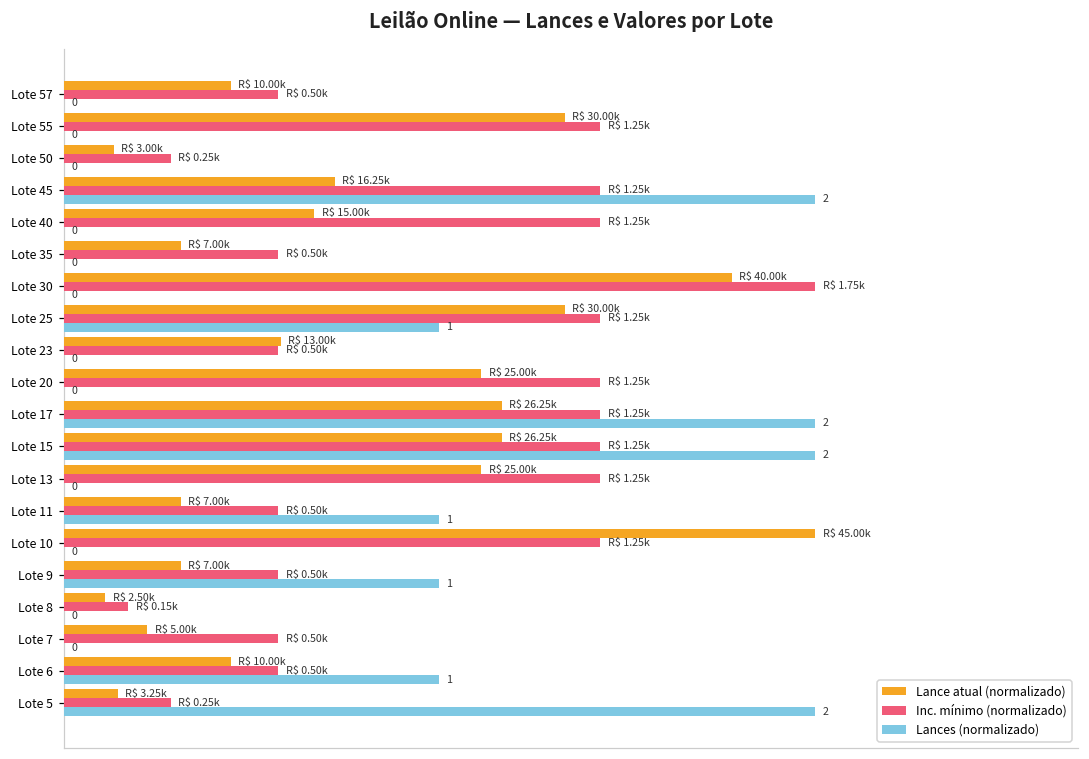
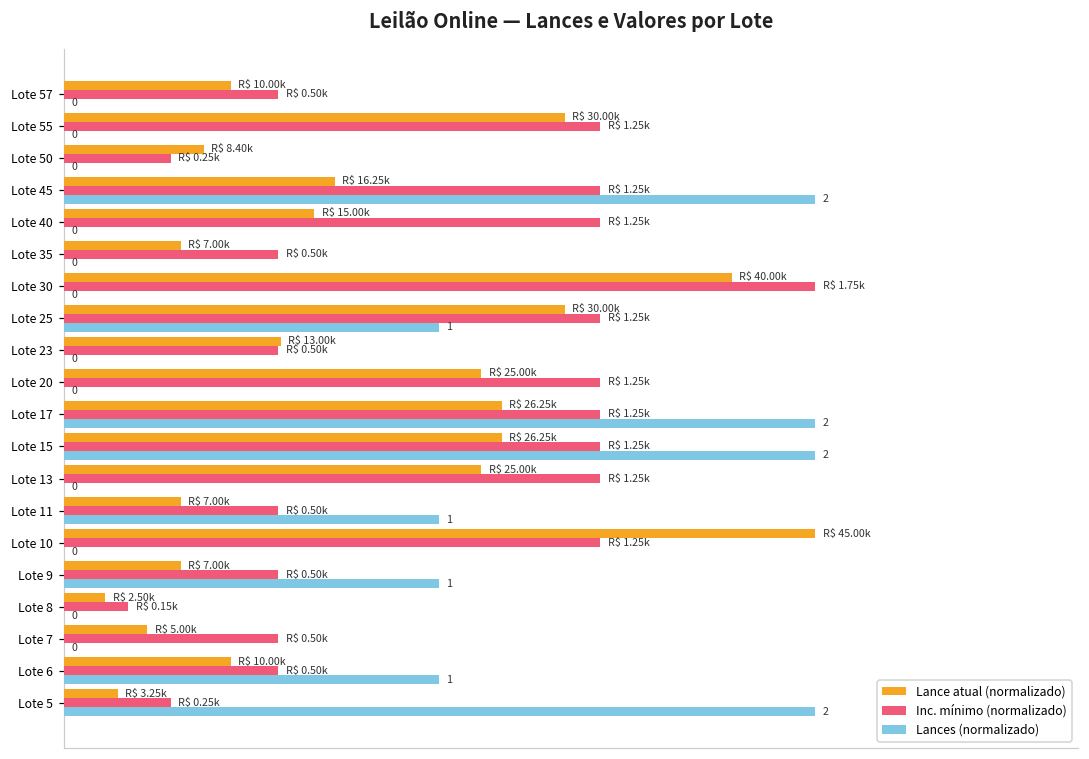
  {
    "Lance atual (normalizado)": {
-     "Lote 50": "3.00k"
+     "Lote 50": "8.40k"
    },
    "Lances (normalizado)": {
      "Lote 57": "0",
      "Lote 55": "0",
      "Lote 50": "0",
      "Lote 40": "0",
      "Lote 35": "0",
      "Lote 30": "0",
      "Lote 25": "1",
      "Lote 23": "0",
      "Lote 20": "0",
      "Lote 13": "0",
      "Lote 11": "1",
      "Lote 10": "0",
      "Lote 9": "1",
      "Lote 8": "0",
      "Lote 7": "0",
      "Lote 6": "1"
    }
  }
